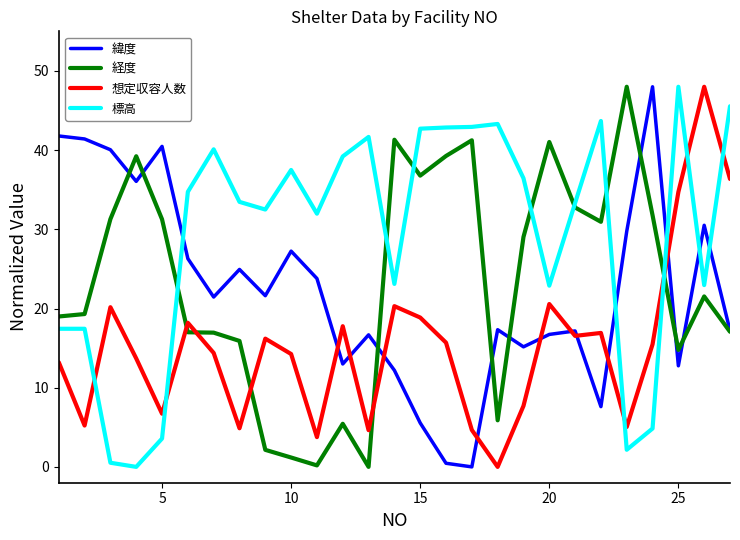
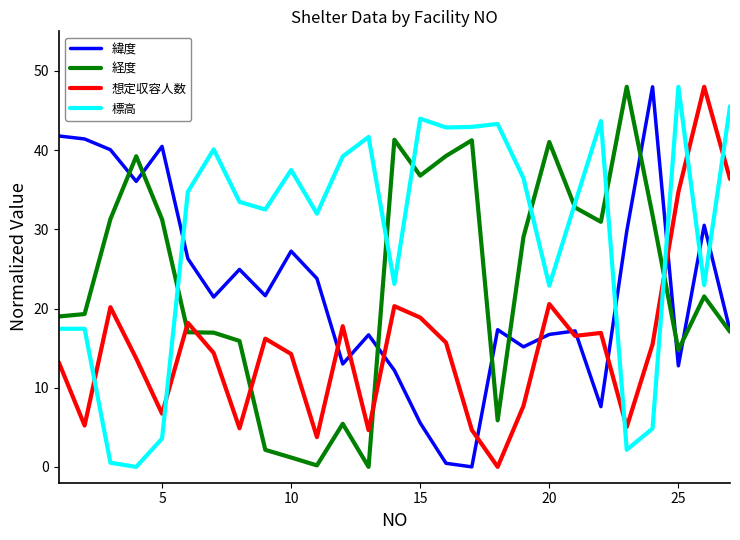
  {
    "緯度": {
      "5": 40,
      "10": 27,
      "15": 6,
      "20": 17,
      "25": 13
    },
    "経度": {
      "5": 31,
      "10": 1,
      "15": 37,
      "20": 41,
      "25": 15
    },
    "想定収容人数": {
      "5": 7,
      "10": 14,
      "15": 19,
      "20": 21,
      "25": 35
    },
    "標高": {
      "5": 4,
      "10": 37,
-     "15": 43,
+     "15": 44,
      "20": 23,
      "25": 48
    }
  }
